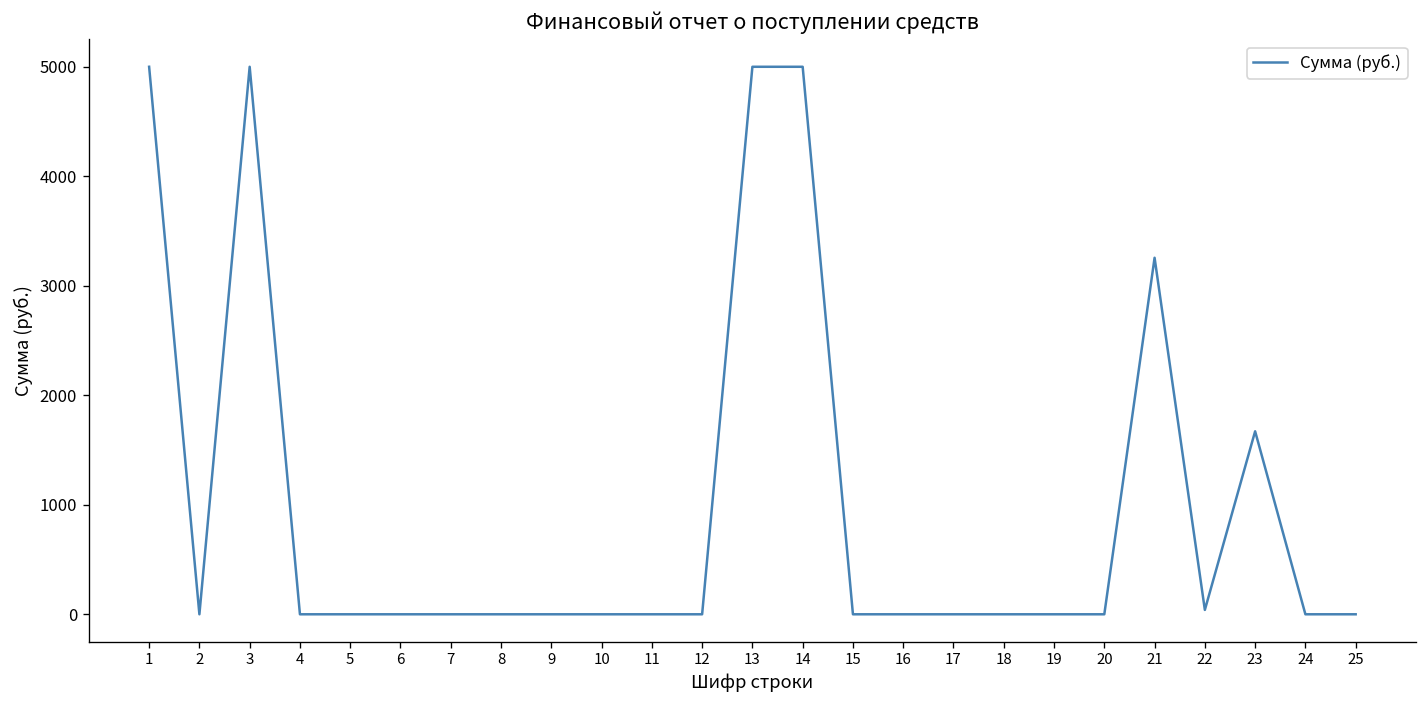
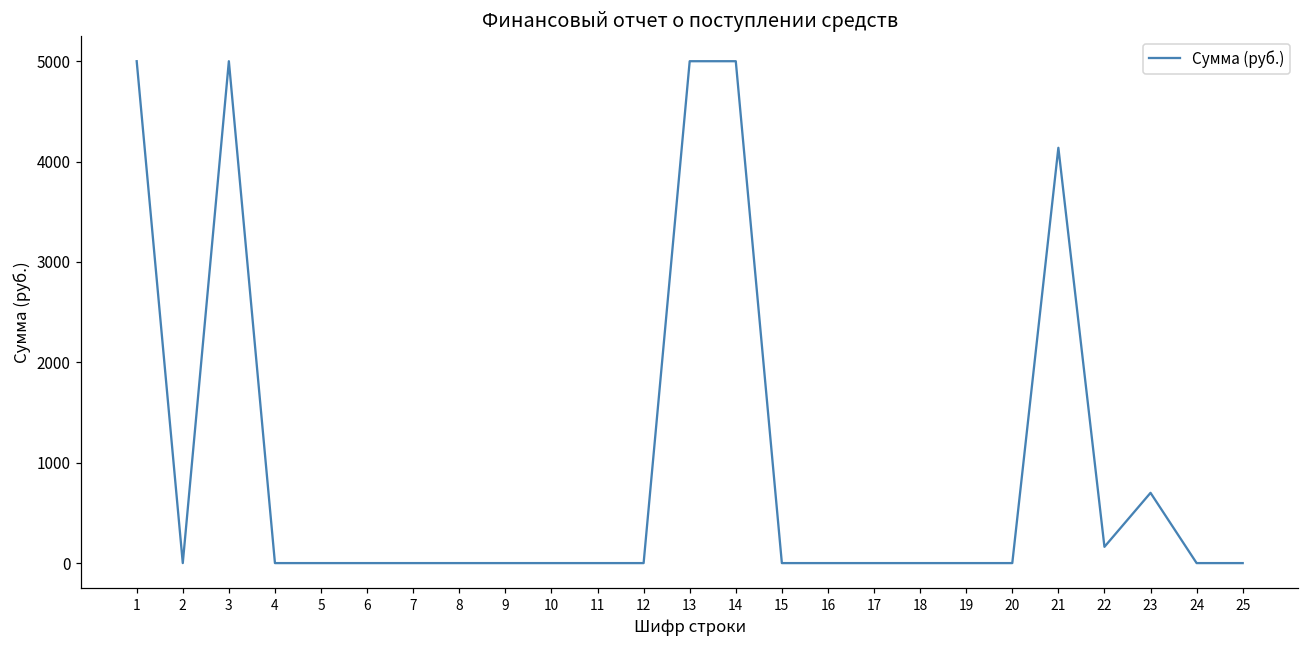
  {
    "1": 5000,
    "2": 0,
    "3": 5000,
    "4": 0,
    "5": 0,
    "6": 0,
    "7": 0,
    "8": 0,
    "9": 0,
    "10": 0,
    "11": 0,
    "12": 0,
    "13": 5000,
    "14": 5000,
    "15": 0,
    "16": 0,
    "17": 0,
    "18": 0,
    "19": 0,
    "20": 0,
-   "21": 3300,
-   "22": 0,
-   "23": 1700,
+   "21": 4100,
+   "22": 200,
+   "23": 700,
    "24": 0,
    "25": 0
  }
